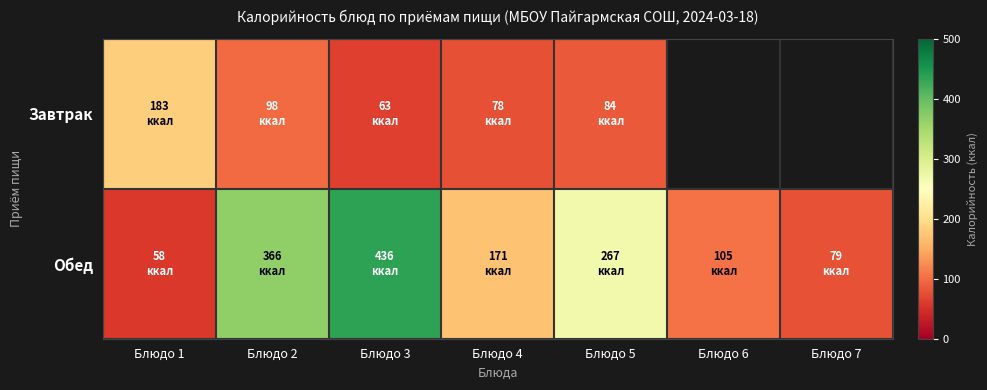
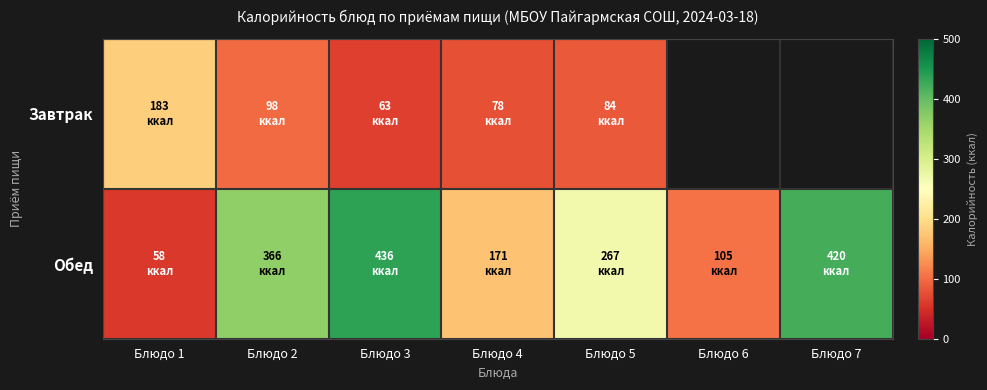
  {
    "Завтрак": {
      "Блюдо 1": 183,
      "Блюдо 2": 98,
      "Блюдо 3": 63,
      "Блюдо 4": 78,
      "Блюдо 5": 84
    },
    "Обед": {
      "Блюдо 1": 58,
      "Блюдо 2": 366,
      "Блюдо 3": 436,
      "Блюдо 4": 171,
      "Блюдо 5": 267,
      "Блюдо 6": 105,
-     "Блюдо 7": 79
+     "Блюдо 7": 420
    }
  }
